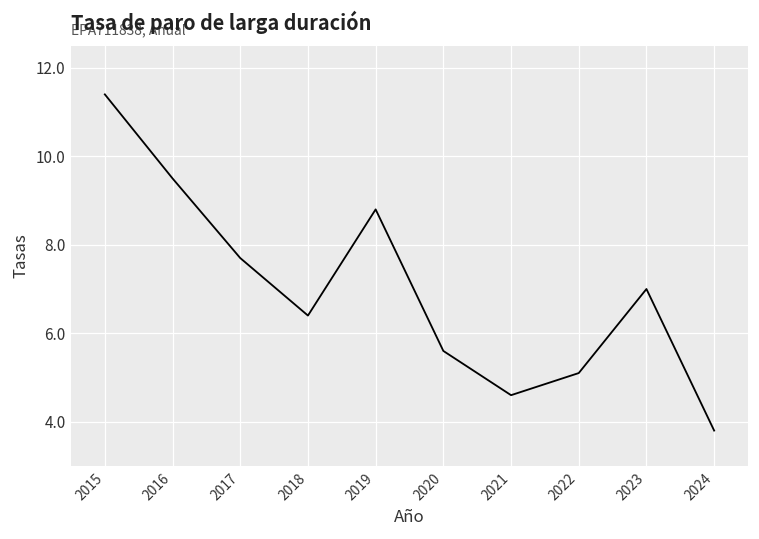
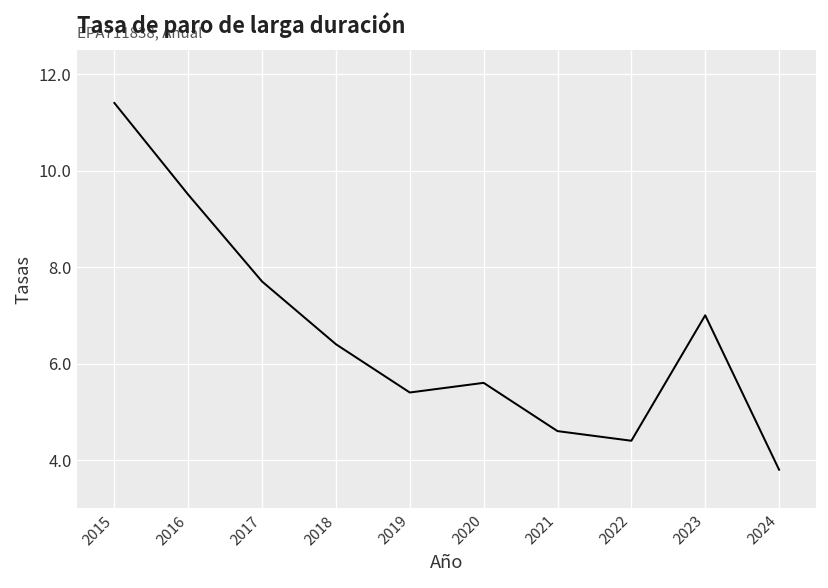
  {
    "2015": 11.4,
    "2016": 9.5,
    "2017": 7.7,
    "2018": 6.4,
-   "2019": 8.8,
+   "2019": 5.4,
    "2020": 5.6,
    "2021": 4.6,
-   "2022": 5.1,
+   "2022": 4.4,
    "2023": 7.0,
    "2024": 3.8
  }
